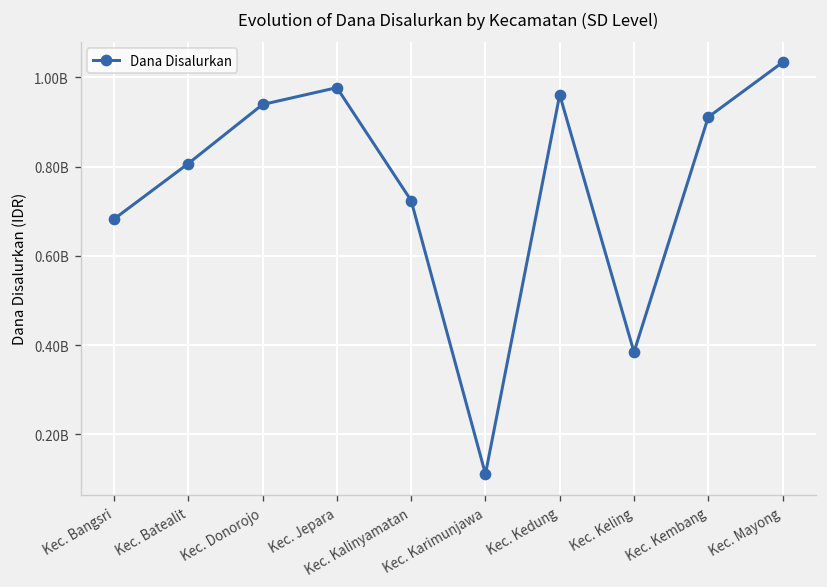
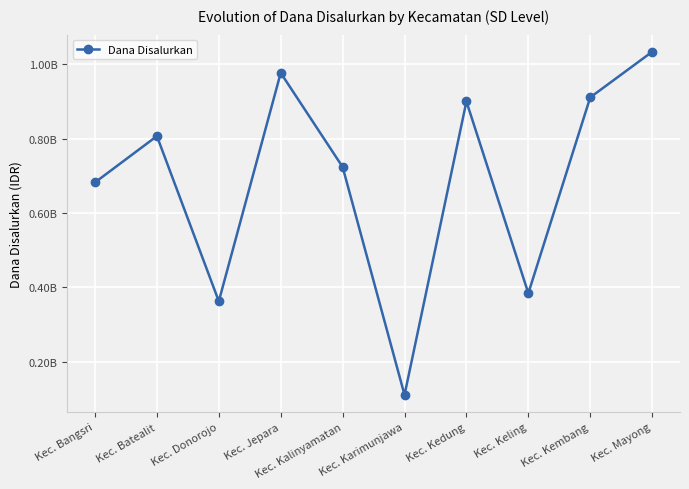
  {
    "Kec. Bangsri": 680000000,
    "Kec. Batealit": 810000000,
-   "Kec. Donorojo": 940000000,
+   "Kec. Donorojo": 360000000,
    "Kec. Jepara": 980000000,
    "Kec. Kalinyamatan": 720000000,
    "Kec. Karimunjawa": 110000000,
-   "Kec. Kedung": 960000000,
+   "Kec. Kedung": 900000000,
    "Kec. Keling": 380000000,
    "Kec. Kembang": 910000000,
    "Kec. Mayong": 1030000000
  }
